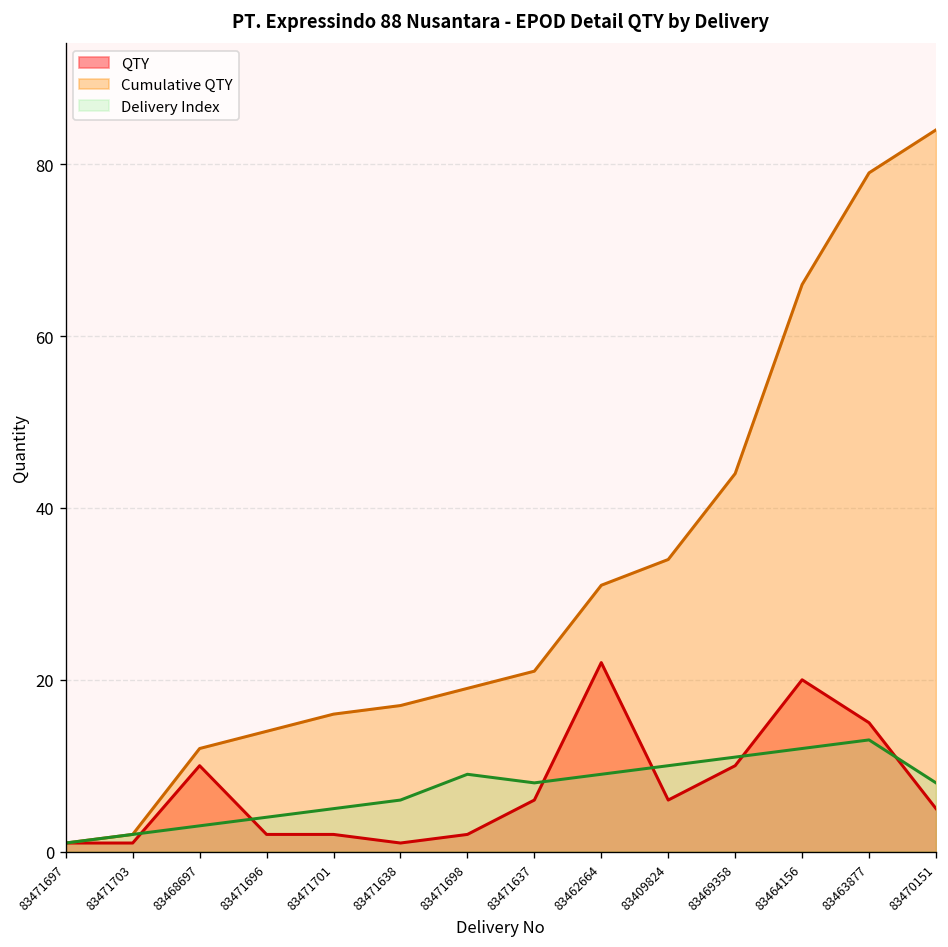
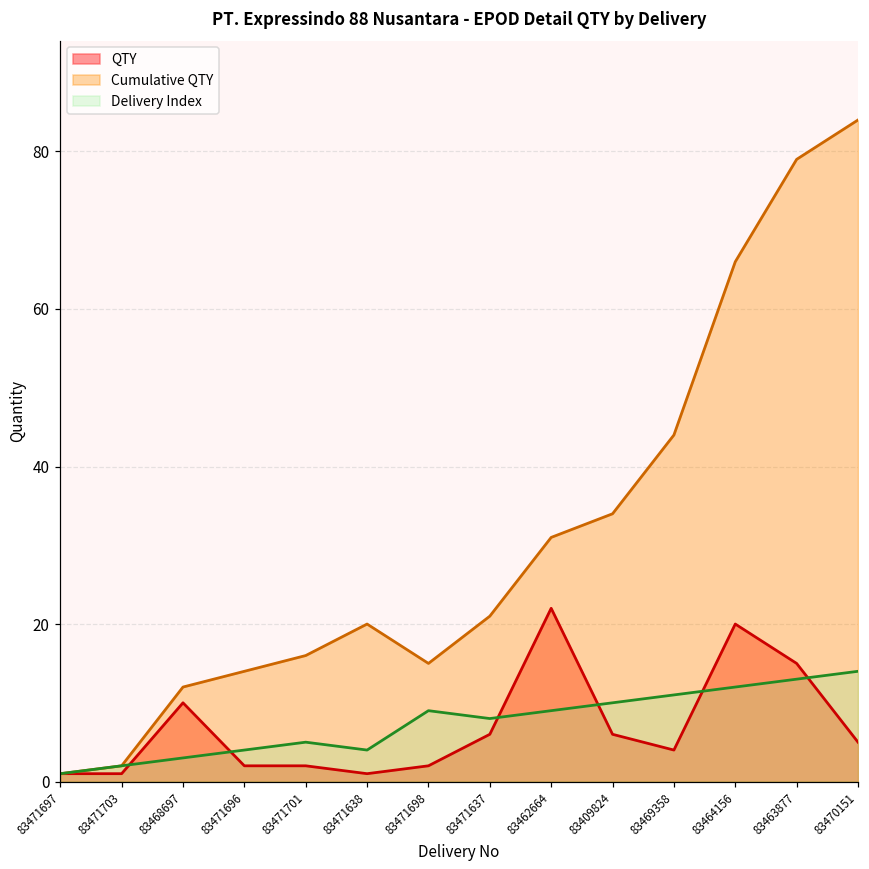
  {
    "QTY": {
      "83471703": 1,
      "83468697": 10,
      "83471696": 2,
      "83471701": 2,
      "83471638": 1,
      "83471698": 2,
      "83471637": 6,
      "83462664": 22,
      "83409824": 6,
-     "83469358": 10,
+     "83469358": 4,
      "83464156": 20,
      "83463877": 15,
      "83470151": 5
    },
    "Cumulative QTY": {
      "83468697": 12,
      "83471696": 14,
      "83471701": 16,
-     "83471638": 17,
-     "83471698": 19,
+     "83471638": 20,
+     "83471698": 15,
      "83471637": 21,
      "83462664": 31,
      "83409824": 34,
      "83469358": 44,
      "83464156": 66,
      "83463877": 79,
      "83470151": 84
    },
    "Delivery Index": {
      "83468697": 3,
      "83471696": 4,
      "83471701": 5,
-     "83471638": 6,
+     "83471638": 4,
      "83471698": 9,
      "83471637": 8,
      "83462664": 9,
      "83409824": 10,
      "83469358": 11,
      "83464156": 12,
      "83463877": 13,
-     "83470151": 8
+     "83470151": 14
    }
  }
